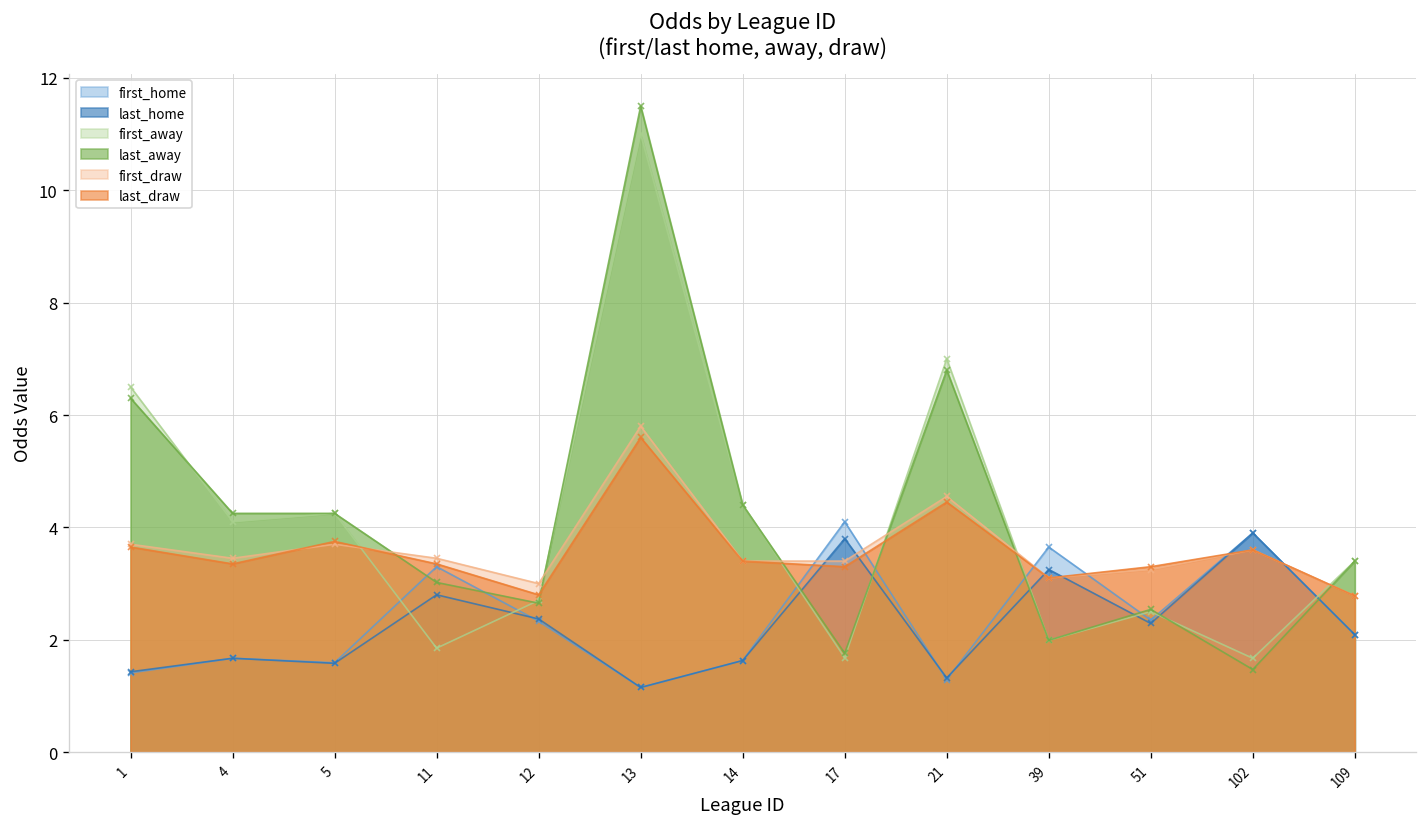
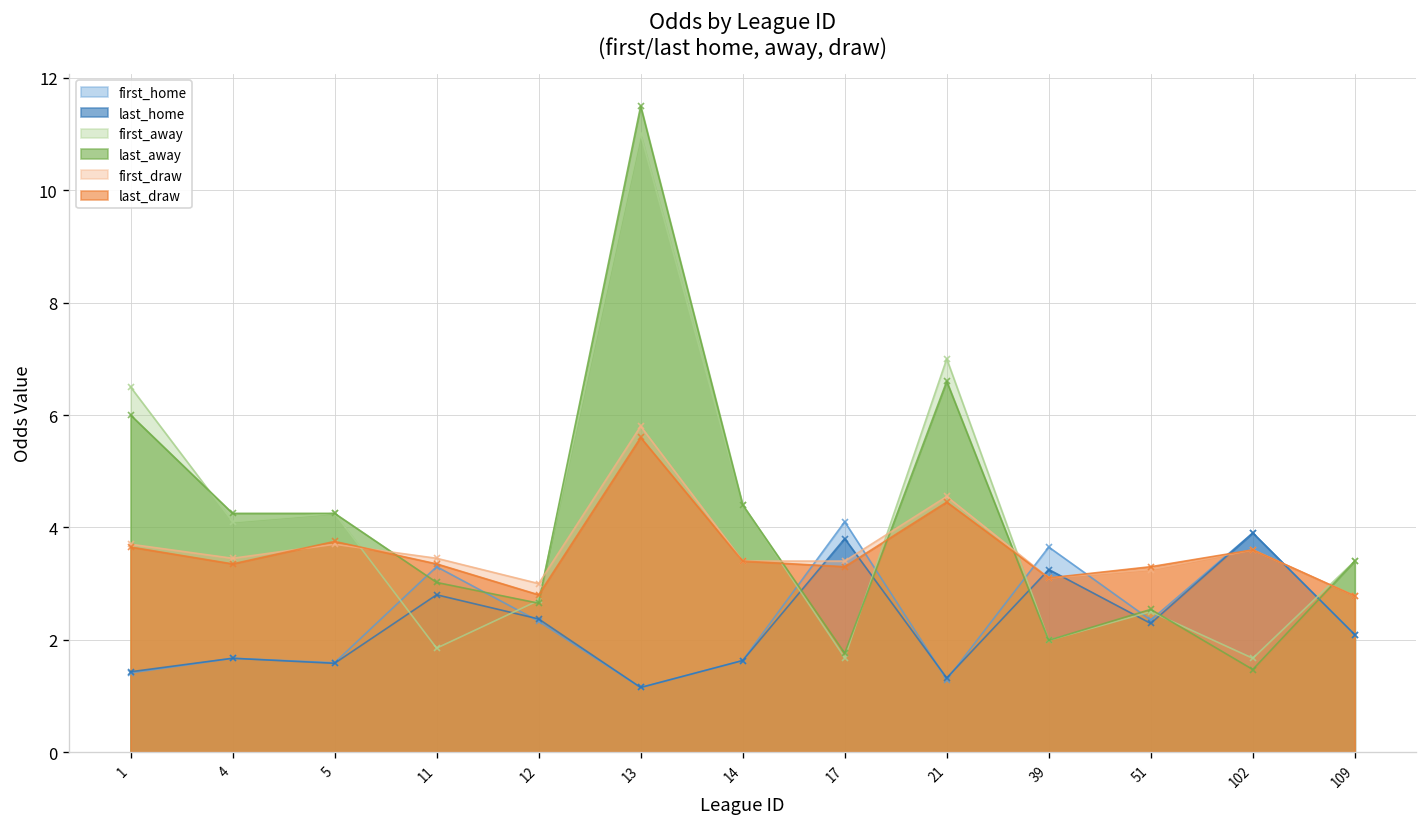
  {
    "first_home": {
      "17": 4.1,
      "39": 3.7,
      "51": 2.4
    },
    "last_home": {
      "11": 2.8,
      "17": 3.8,
      "39": 3.3,
      "51": 2.3
    },
    "last_away": {
-     "1": 6.3,
+     "1": 6.0,
      "4": 4.3,
      "11": 3.0,
      "13": 11.5,
      "17": 1.8,
-     "21": 6.8,
+     "21": 6.6,
      "102": 1.5
    },
    "last_draw": {
      "4": 3.4,
      "12": 2.8,
      "13": 5.6,
      "17": 3.3,
      "21": 4.5
    }
  }
